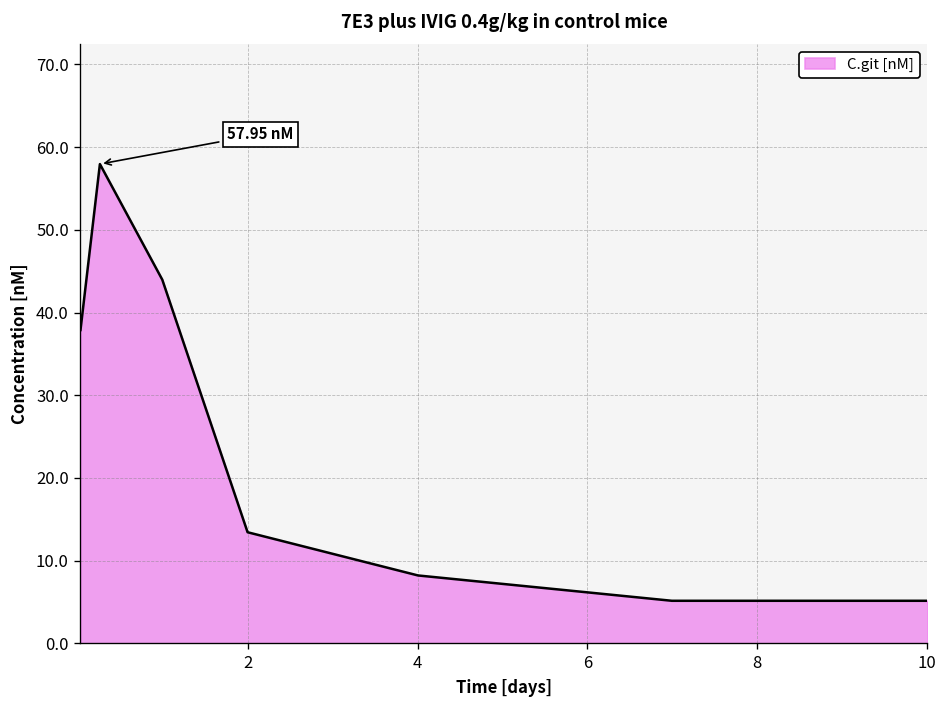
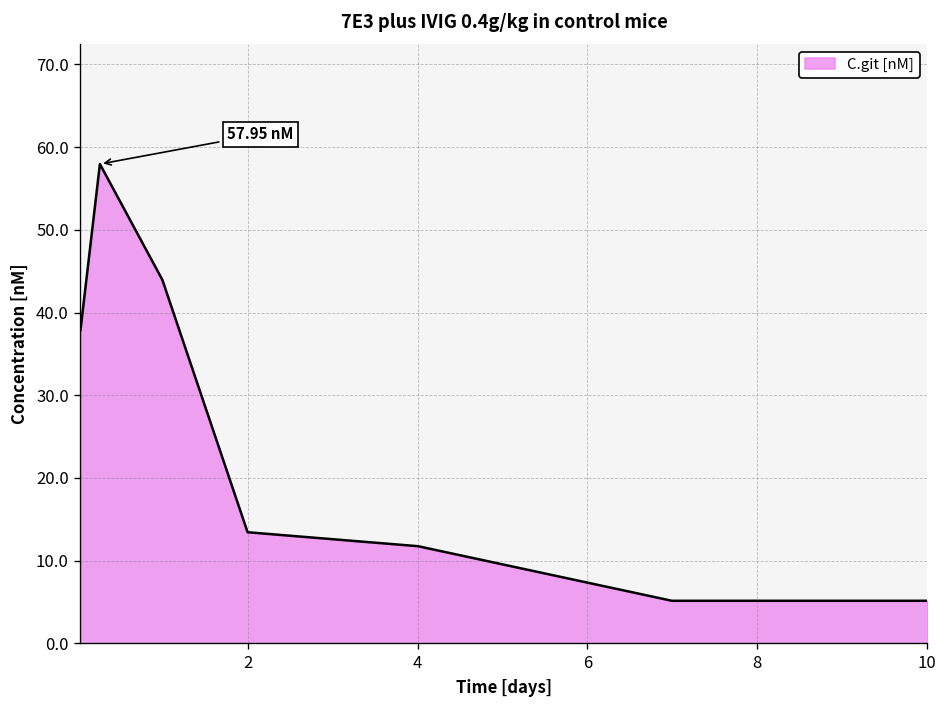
  {
-   "4": 8
+   "4": 12
  }
